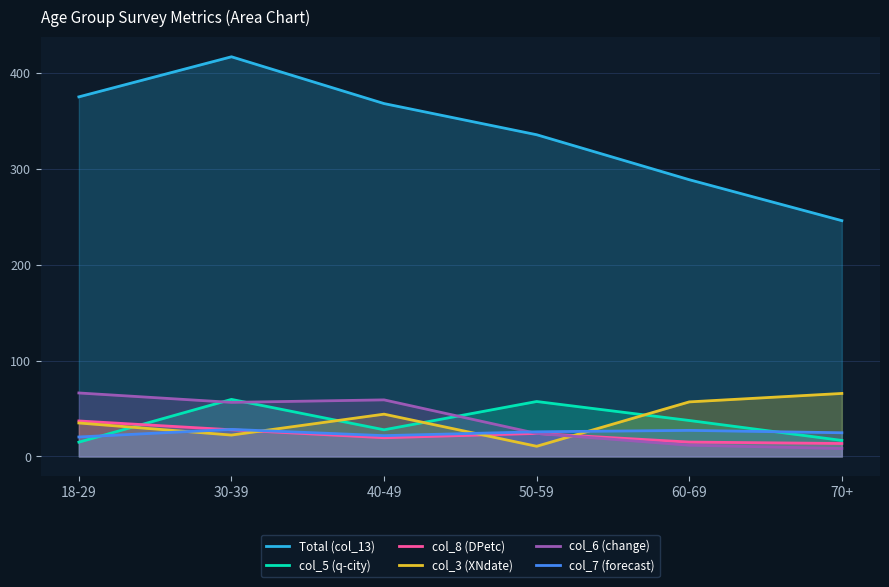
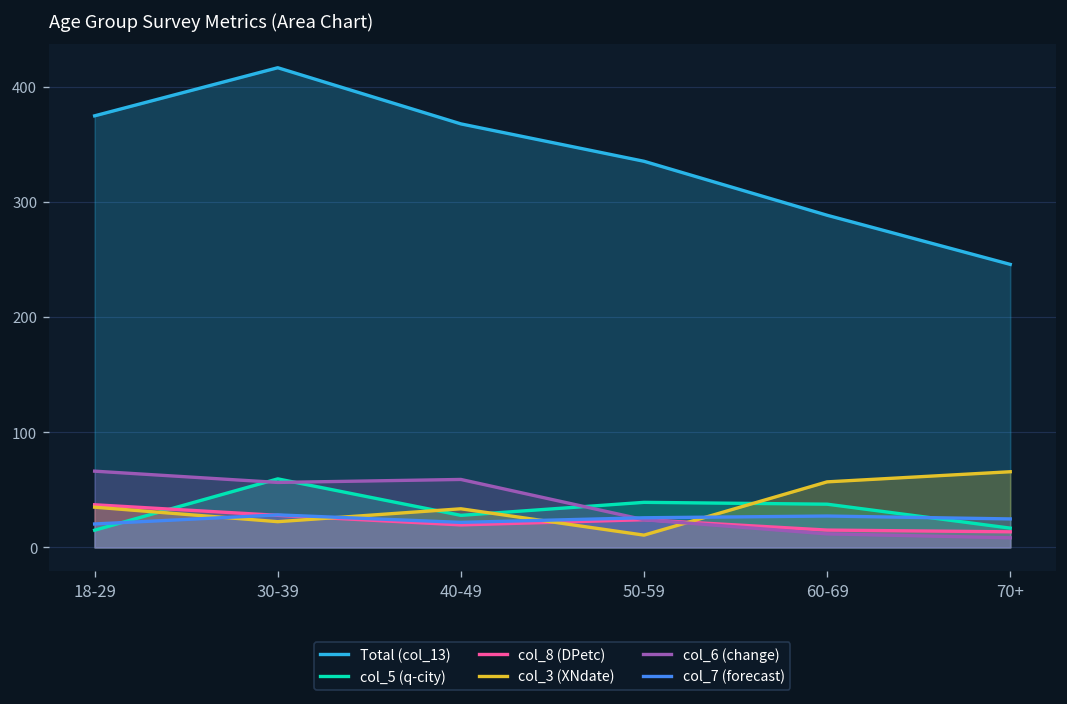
  {
    "col_5 (q-city)": {
      "18-29": 10,
      "30-39": 60,
      "40-49": 30,
-     "50-59": 60,
+     "50-59": 40,
      "60-69": 40,
      "70+": 20
    },
    "col_8 (DPetc)": {
      "60-69": 20,
      "70+": 10
    },
    "col_3 (XNdate)": {
      "30-39": 20,
-     "40-49": 40,
+     "40-49": 30,
      "50-59": 10,
      "60-69": 60,
      "70+": 70
    },
    "col_6 (change)": {
      "18-29": 70,
      "30-39": 60,
      "40-49": 60,
      "60-69": 10,
      "70+": 10
    }
  }
